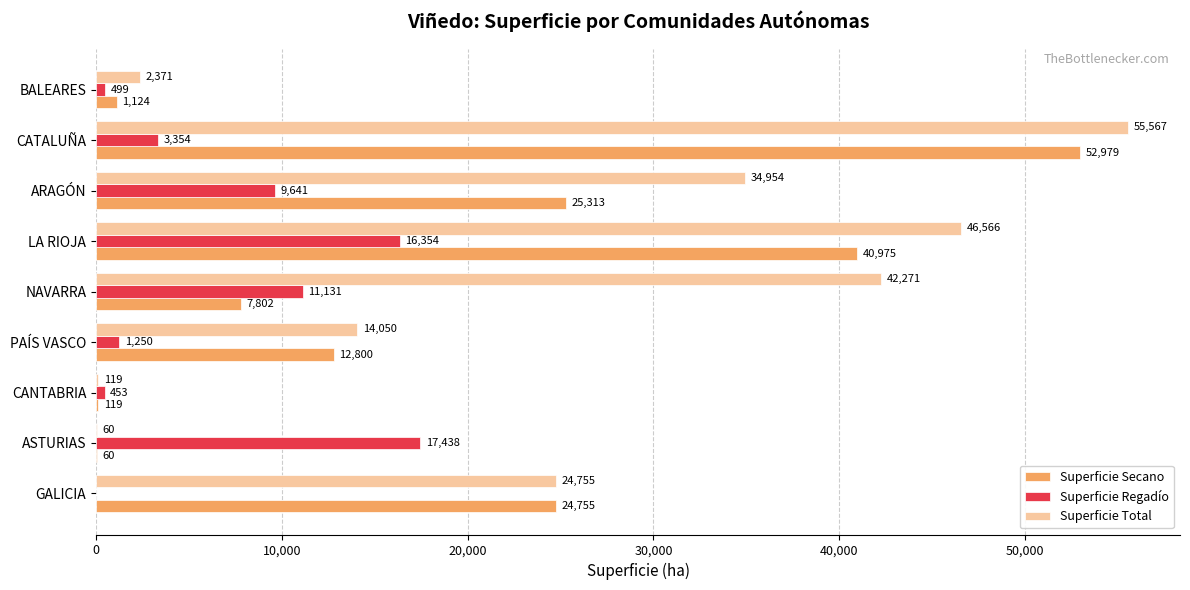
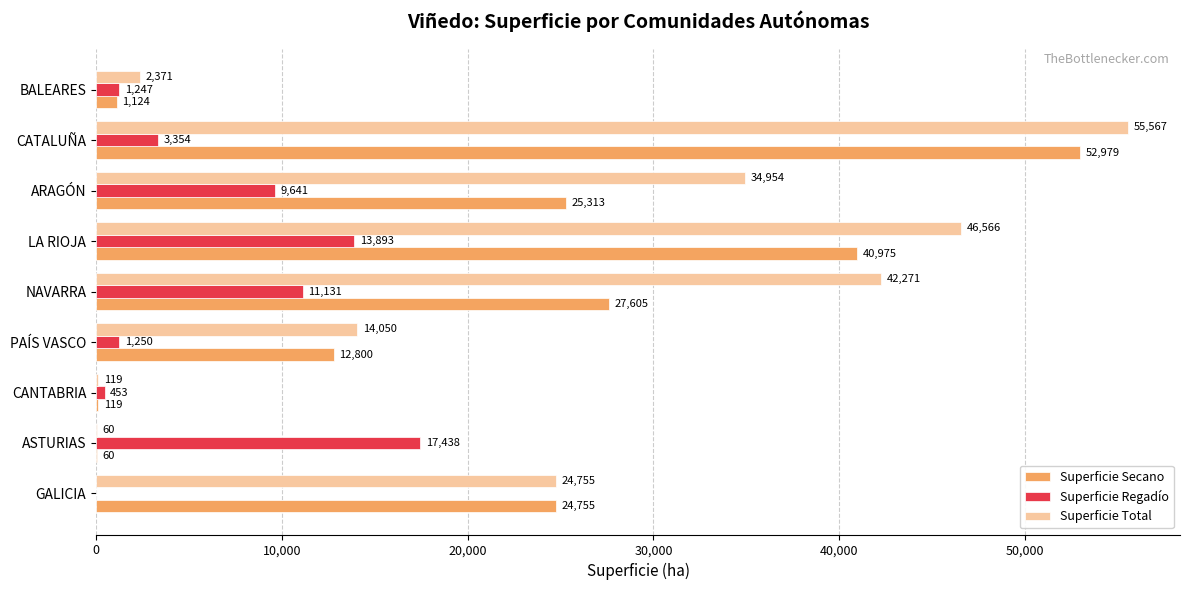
  {
    "Superficie Secano": {
      "BALEARES": "1,124",
      "CATALUÑA": "52,979",
      "ARAGÓN": "25,313",
      "LA RIOJA": "40,975",
-     "NAVARRA": "7,802",
+     "NAVARRA": "27,605",
      "PAÍS VASCO": "12,800",
      "CANTABRIA": "119",
      "ASTURIAS": "60",
      "GALICIA": "24,755"
    },
    "Superficie Regadío": {
-     "BALEARES": "499",
+     "BALEARES": "1,247",
      "CATALUÑA": "3,354",
      "ARAGÓN": "9,641",
-     "LA RIOJA": "16,354",
+     "LA RIOJA": "13,893",
      "NAVARRA": "11,131",
      "PAÍS VASCO": "1,250",
      "CANTABRIA": "453",
      "ASTURIAS": "17,438"
    },
    "Superficie Total": {
      "BALEARES": "2,371",
      "CATALUÑA": "55,567",
      "ARAGÓN": "34,954",
      "LA RIOJA": "46,566",
      "NAVARRA": "42,271",
      "PAÍS VASCO": "14,050",
      "CANTABRIA": "119",
      "ASTURIAS": "60",
      "GALICIA": "24,755"
    }
  }
